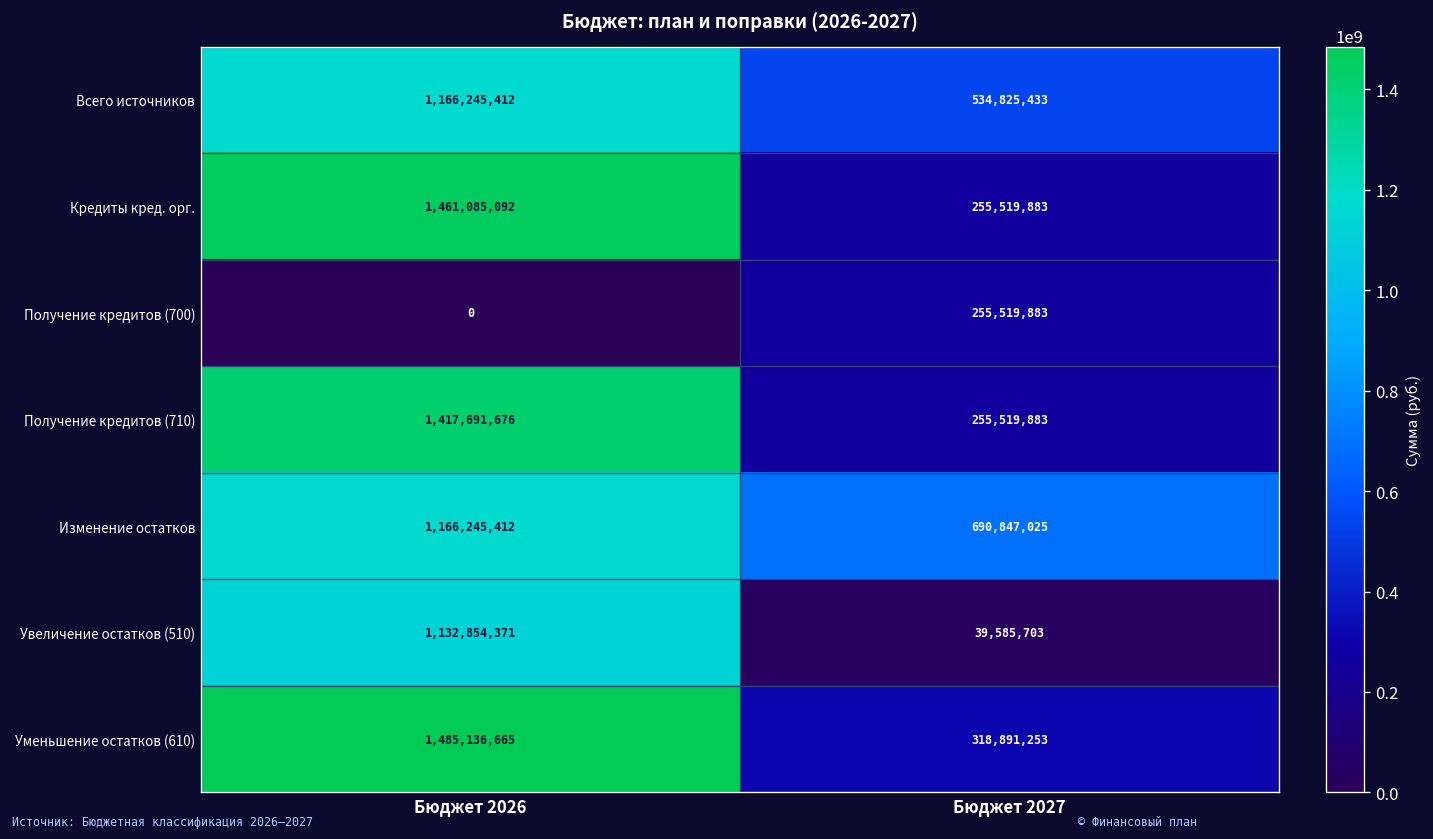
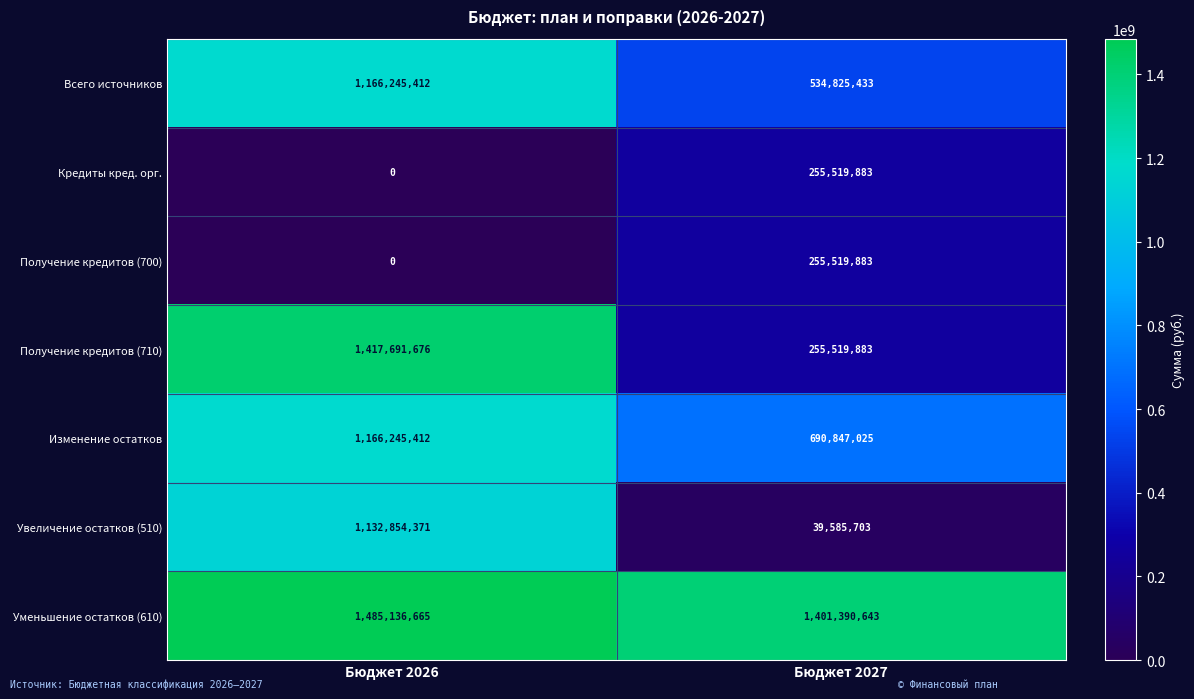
  {
    "Всего источников": {
      "Бюджет 2026": "1,166,245,412",
      "Бюджет 2027": "534,825,433"
    },
    "Кредиты кред. орг.": {
-     "Бюджет 2026": "1,461,085,092",
+     "Бюджет 2026": "0",
      "Бюджет 2027": "255,519,883"
    },
    "Получение кредитов (700)": {
      "Бюджет 2026": "0",
      "Бюджет 2027": "255,519,883"
    },
    "Получение кредитов (710)": {
      "Бюджет 2026": "1,417,691,676",
      "Бюджет 2027": "255,519,883"
    },
    "Изменение остатков": {
      "Бюджет 2026": "1,166,245,412",
      "Бюджет 2027": "690,847,025"
    },
    "Увеличение остатков (510)": {
      "Бюджет 2026": "1,132,854,371",
      "Бюджет 2027": "39,585,703"
    },
    "Уменьшение остатков (610)": {
      "Бюджет 2026": "1,485,136,665",
-     "Бюджет 2027": "318,891,253"
+     "Бюджет 2027": "1,401,390,643"
    }
  }
